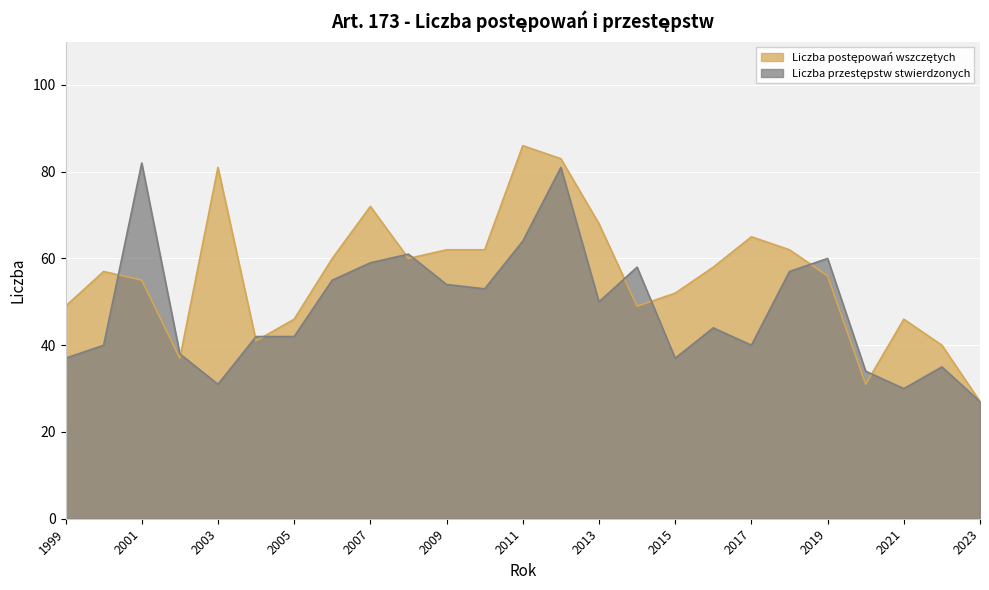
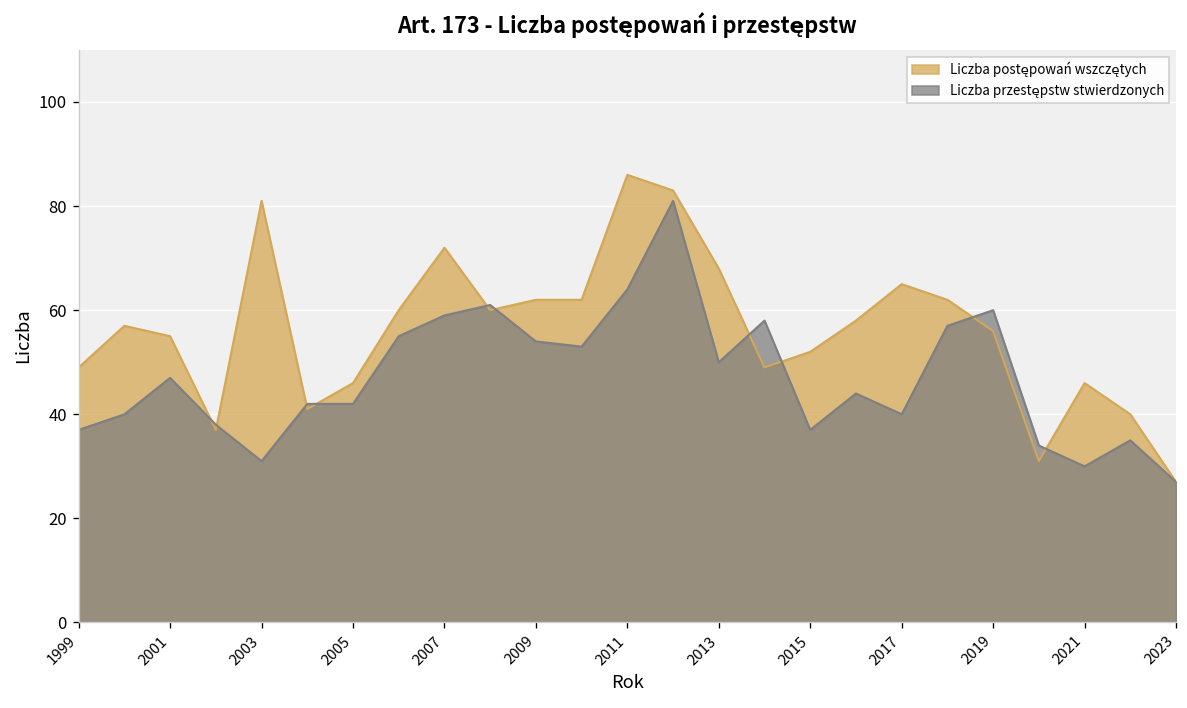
  {
    "Liczba postępowań wszczętych": {
      "1999": 49,
      "2001": 55,
      "2003": 81,
      "2005": 46,
      "2007": 72,
      "2009": 62,
      "2011": 86,
      "2013": 68,
      "2015": 52,
      "2017": 65,
      "2019": 56,
      "2021": 46
    },
    "Liczba przestępstw stwierdzonych": {
      "1999": 37,
-     "2001": 82,
+     "2001": 47,
      "2003": 31,
      "2005": 42,
      "2007": 59,
      "2009": 54,
      "2011": 64,
      "2013": 50,
      "2015": 37,
      "2017": 40,
      "2019": 60,
      "2021": 30
    }
  }
